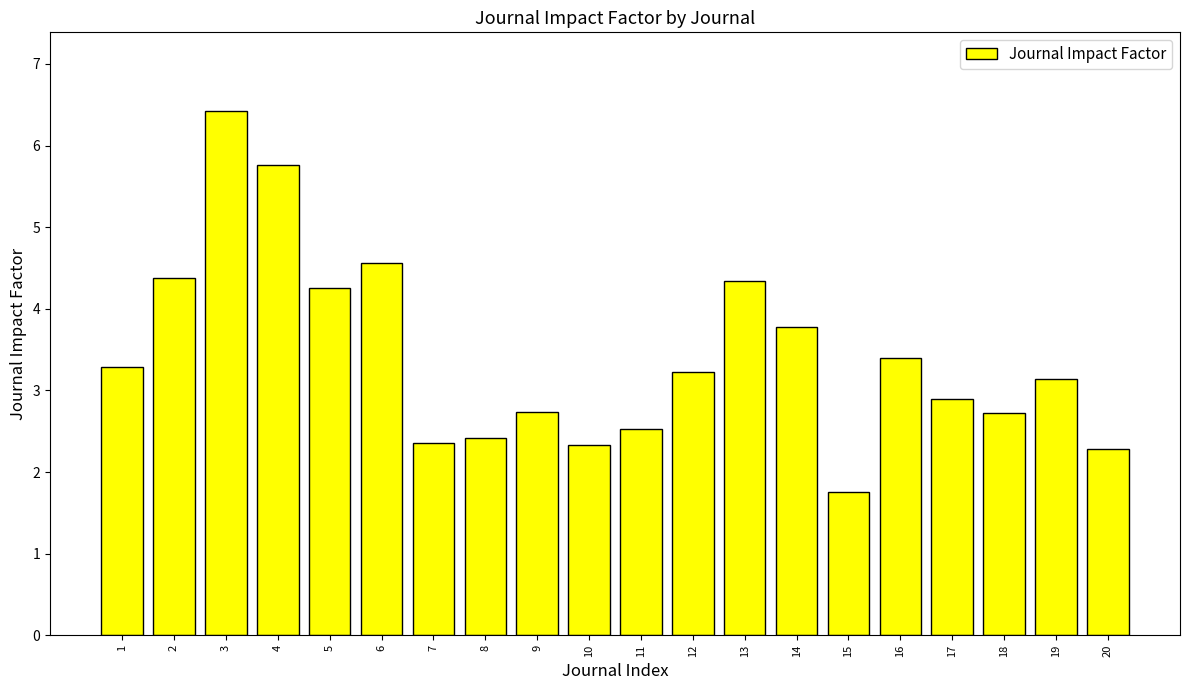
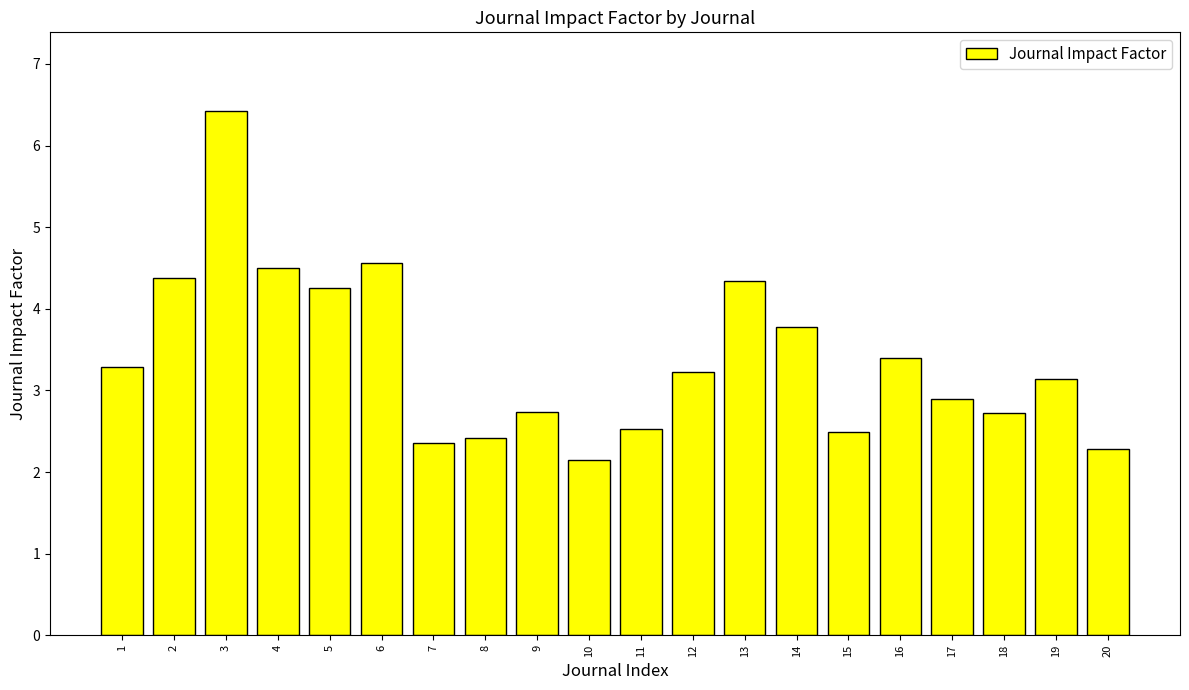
  {
    "1": 3.3,
    "2": 4.4,
    "3": 6.4,
-   "4": 5.8,
+   "4": 4.5,
    "5": 4.3,
    "6": 4.6,
    "7": 2.4,
    "8": 2.4,
    "9": 2.7,
-   "10": 2.3,
+   "10": 2.1,
    "11": 2.5,
    "12": 3.2,
    "13": 4.3,
    "14": 3.8,
-   "15": 1.8,
+   "15": 2.5,
    "16": 3.4,
    "17": 2.9,
    "18": 2.7,
    "19": 3.1,
    "20": 2.3
  }
